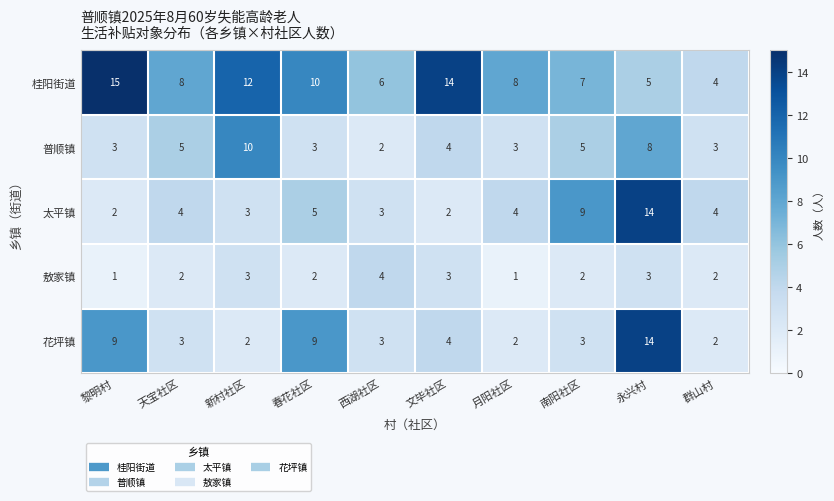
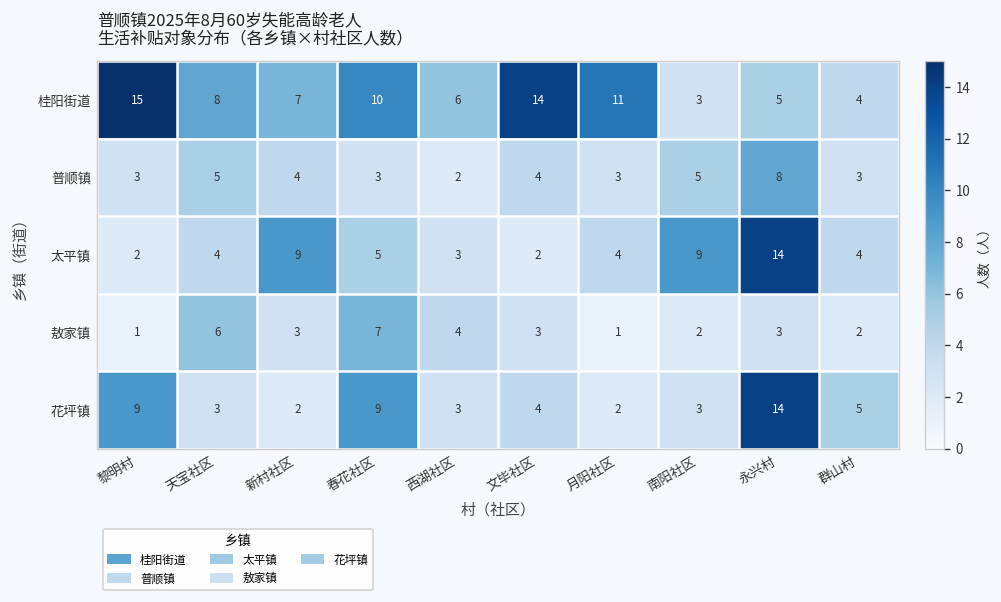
  {
    "桂阳街道": {
      "黎明村": 15,
      "天宝社区": 8,
-     "新村社区": 12,
+     "新村社区": 7,
      "春花社区": 10,
      "西湖社区": 6,
      "文毕社区": 14,
-     "月阳社区": 8,
-     "南阳社区": 7,
+     "月阳社区": 11,
+     "南阳社区": 3,
      "永兴村": 5,
      "群山村": 4
    },
    "普顺镇": {
      "黎明村": 3,
      "天宝社区": 5,
-     "新村社区": 10,
+     "新村社区": 4,
      "春花社区": 3,
      "西湖社区": 2,
      "文毕社区": 4,
      "月阳社区": 3,
      "南阳社区": 5,
      "永兴村": 8,
      "群山村": 3
    },
    "太平镇": {
      "黎明村": 2,
      "天宝社区": 4,
-     "新村社区": 3,
+     "新村社区": 9,
      "春花社区": 5,
      "西湖社区": 3,
      "文毕社区": 2,
      "月阳社区": 4,
      "南阳社区": 9,
      "永兴村": 14,
      "群山村": 4
    },
    "敖家镇": {
      "黎明村": 1,
-     "天宝社区": 2,
+     "天宝社区": 6,
      "新村社区": 3,
-     "春花社区": 2,
+     "春花社区": 7,
      "西湖社区": 4,
      "文毕社区": 3,
      "月阳社区": 1,
      "南阳社区": 2,
      "永兴村": 3,
      "群山村": 2
    },
    "花坪镇": {
      "黎明村": 9,
      "天宝社区": 3,
      "新村社区": 2,
      "春花社区": 9,
      "西湖社区": 3,
      "文毕社区": 4,
      "月阳社区": 2,
      "南阳社区": 3,
      "永兴村": 14,
-     "群山村": 2
+     "群山村": 5
    }
  }
